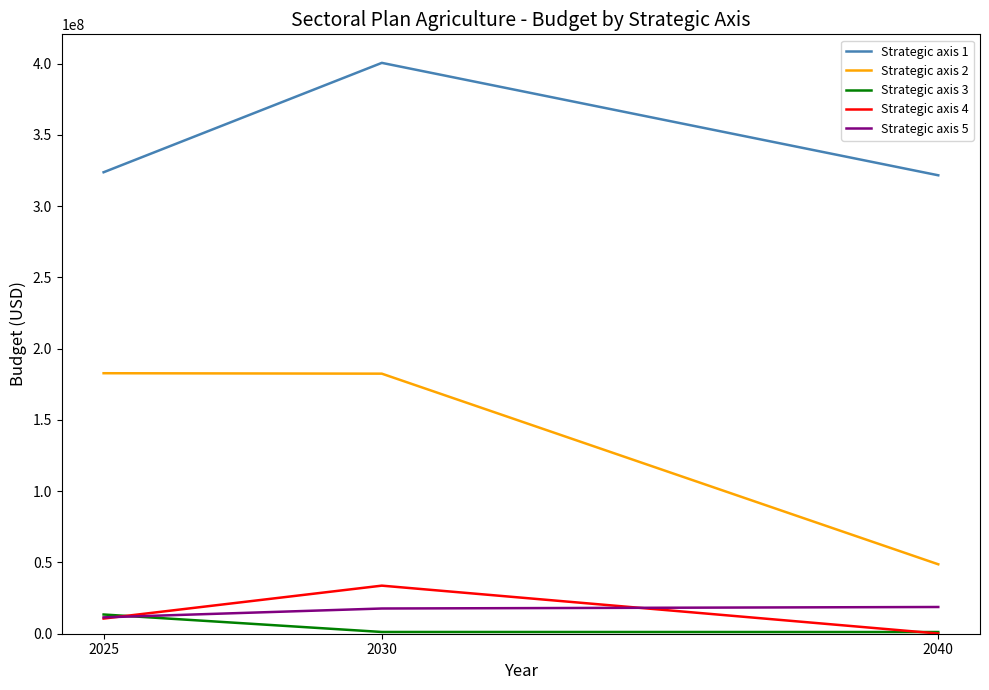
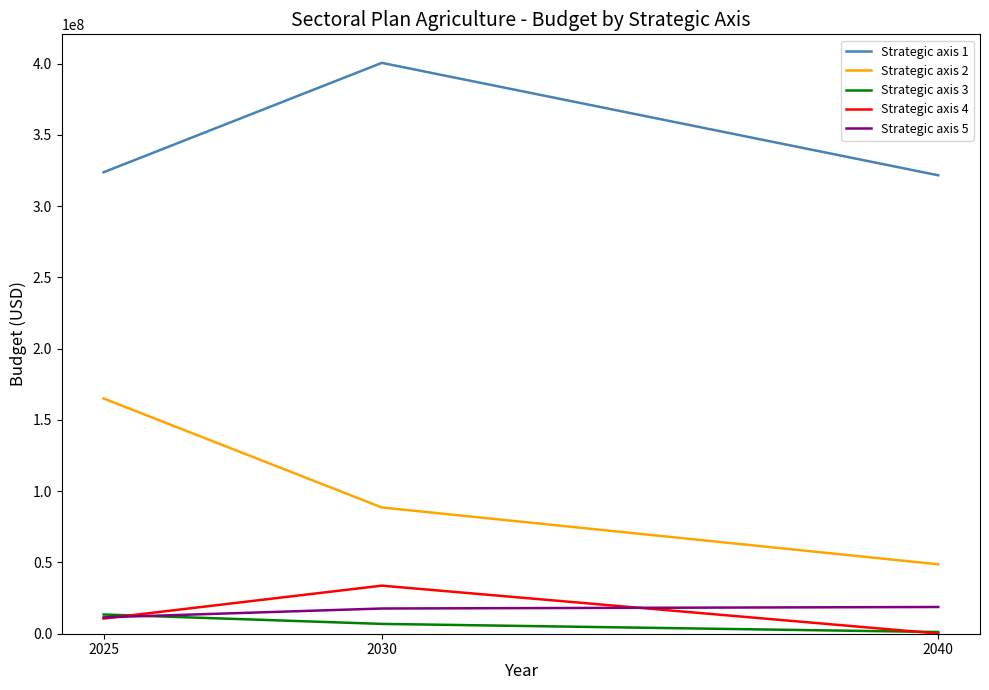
  {
    "Strategic axis 1": {
      "2025": 324000000,
      "2030": 400000000,
      "2040": 322000000
    },
    "Strategic axis 2": {
-     "2025": 183000000,
-     "2030": 182000000,
+     "2025": 165000000,
+     "2030": 89000000,
      "2040": 49000000
    },
    "Strategic axis 3": {
      "2025": 13000000,
-     "2030": 1000000
+     "2030": 7000000
    },
    "Strategic axis 4": {
      "2030": 34000000
    },
    "Strategic axis 5": {
      "2030": 18000000,
      "2040": 19000000
    }
  }
